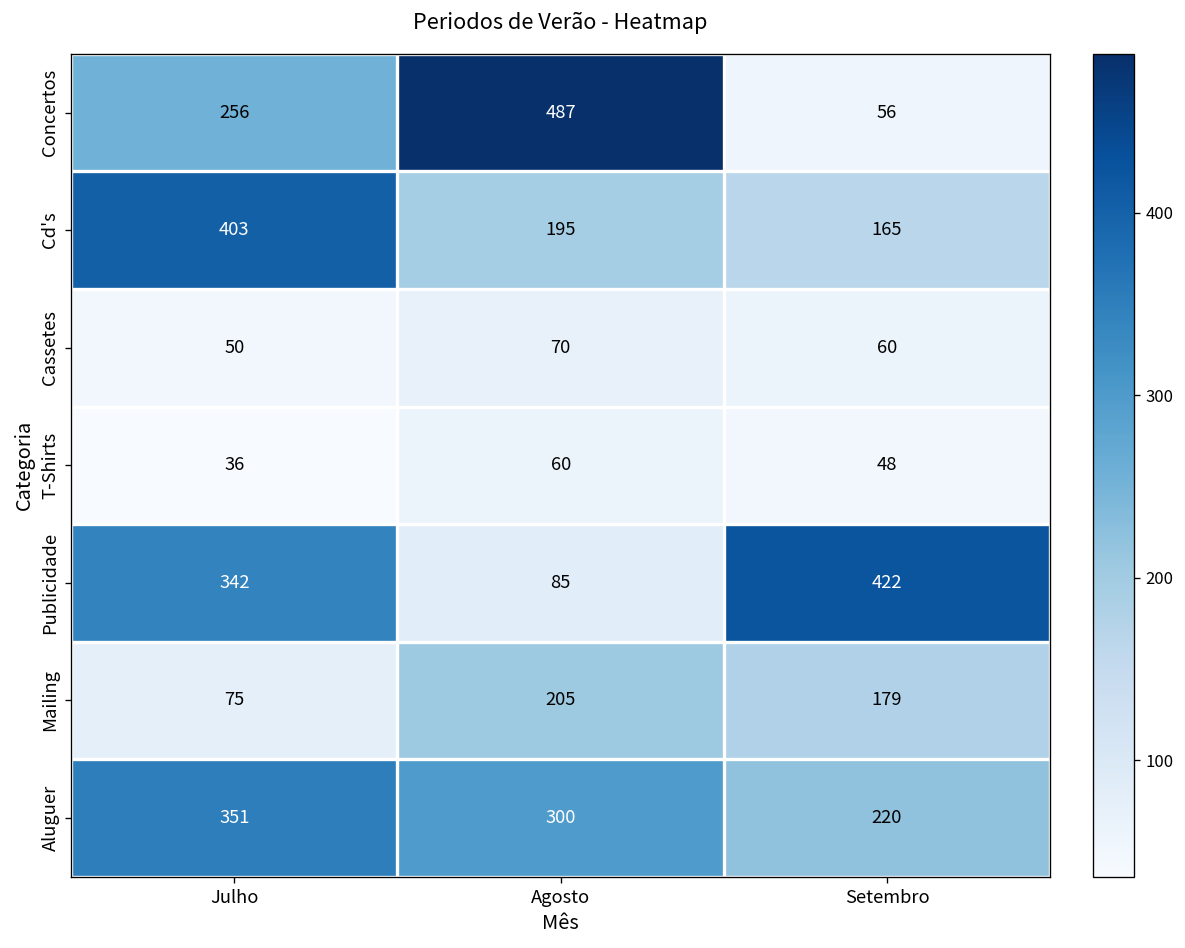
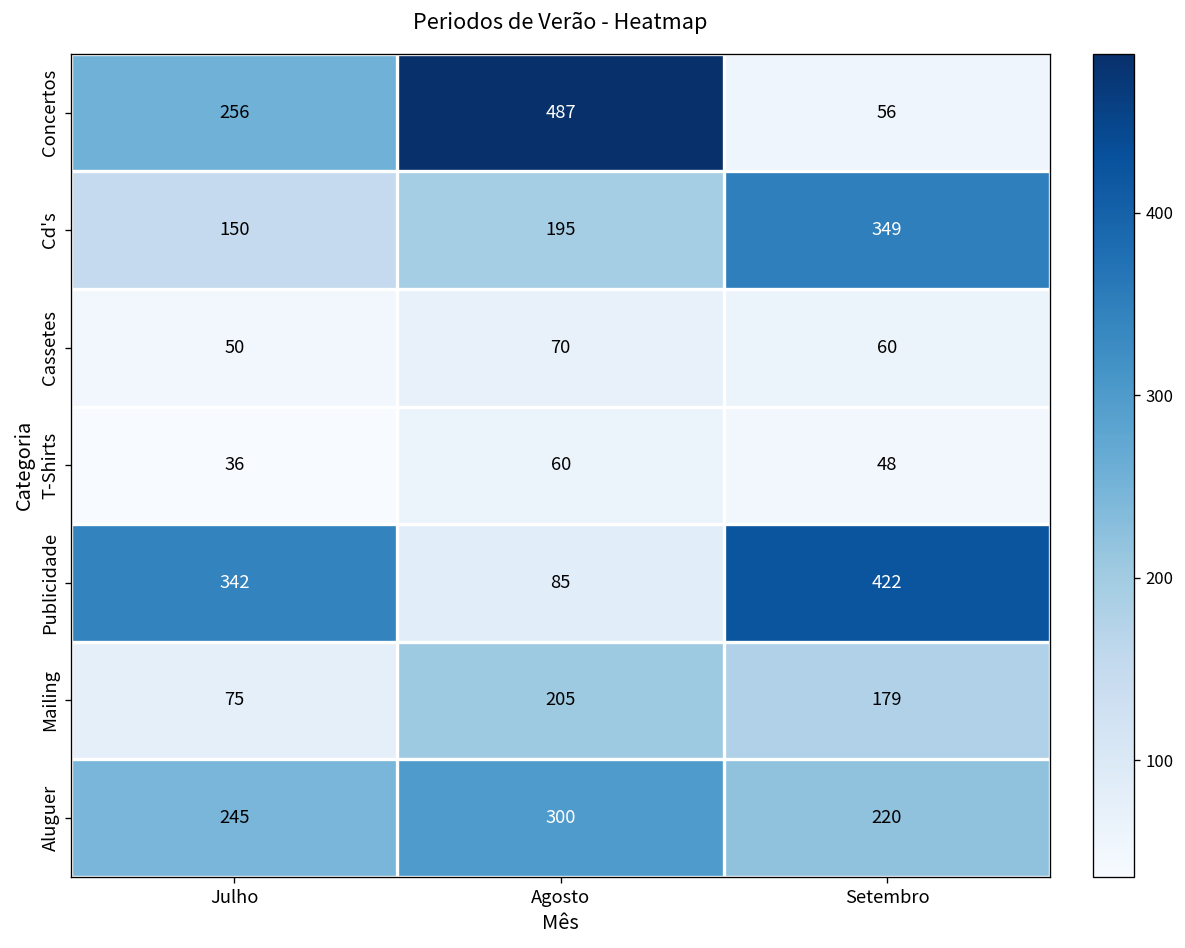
  {
    "Concertos": {
      "Julho": 256,
      "Agosto": 487,
      "Setembro": 56
    },
    "Cd's": {
-     "Julho": 403,
+     "Julho": 150,
      "Agosto": 195,
-     "Setembro": 165
+     "Setembro": 349
    },
    "Cassetes": {
      "Julho": 50,
      "Agosto": 70,
      "Setembro": 60
    },
    "T-Shirts": {
      "Julho": 36,
      "Agosto": 60,
      "Setembro": 48
    },
    "Publicidade": {
      "Julho": 342,
      "Agosto": 85,
      "Setembro": 422
    },
    "Mailing": {
      "Julho": 75,
      "Agosto": 205,
      "Setembro": 179
    },
    "Aluguer": {
-     "Julho": 351,
+     "Julho": 245,
      "Agosto": 300,
      "Setembro": 220
    }
  }
